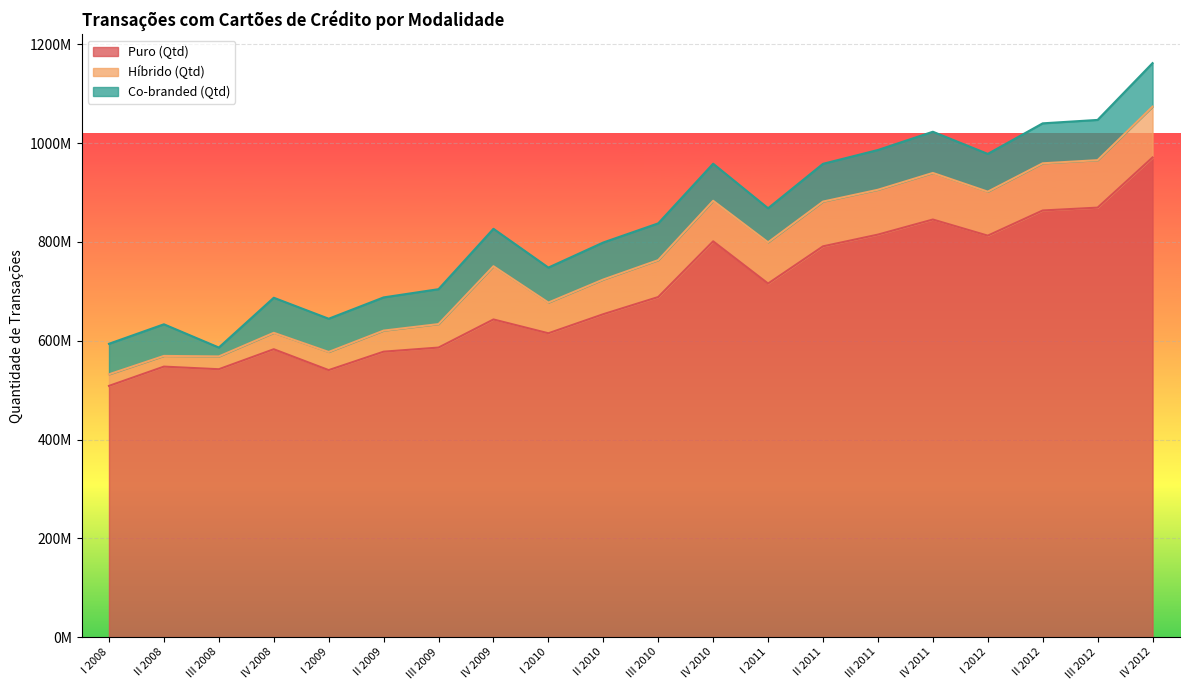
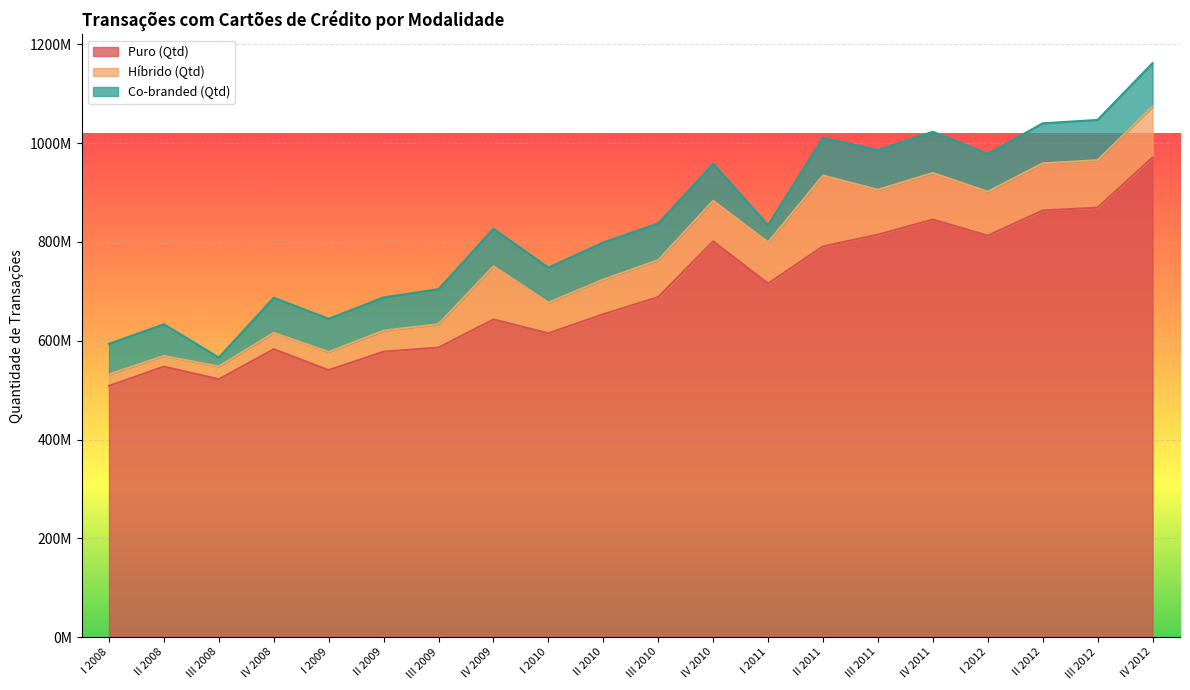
  {
    "Puro (Qtd)": {
      "I 2008": 510000000,
      "II 2008": 550000000,
-     "III 2008": 540000000,
+     "III 2008": 520000000,
      "IV 2008": 580000000,
      "I 2009": 540000000,
      "II 2009": 580000000,
      "III 2009": 590000000,
      "IV 2009": 640000000,
      "I 2010": 620000000,
      "II 2010": 650000000,
      "III 2010": 690000000,
      "IV 2010": 800000000,
      "I 2011": 720000000,
      "II 2011": 790000000,
      "III 2011": 810000000,
      "IV 2011": 850000000,
      "I 2012": 810000000,
      "II 2012": 860000000,
      "III 2012": 870000000,
      "IV 2012": 970000000
    },
    "Híbrido (Qtd)": {
      "I 2008": 20000000,
      "II 2008": 20000000,
      "III 2008": 30000000,
      "IV 2008": 30000000,
      "I 2009": 40000000,
      "II 2009": 40000000,
      "III 2009": 50000000,
      "IV 2009": 110000000,
      "I 2010": 60000000,
      "II 2010": 70000000,
      "III 2010": 70000000,
      "IV 2010": 80000000,
      "I 2011": 80000000,
-     "II 2011": 90000000,
+     "II 2011": 140000000,
      "III 2011": 90000000,
      "IV 2011": 90000000,
      "I 2012": 90000000,
      "II 2012": 100000000,
      "III 2012": 100000000,
      "IV 2012": 100000000
    },
    "Co-branded (Qtd)": {
      "I 2008": 60000000,
      "II 2008": 60000000,
      "III 2008": 20000000,
      "IV 2008": 70000000,
      "I 2009": 70000000,
      "II 2009": 70000000,
      "III 2009": 70000000,
      "IV 2009": 80000000,
      "I 2010": 70000000,
      "II 2010": 80000000,
      "III 2010": 70000000,
      "IV 2010": 80000000,
-     "I 2011": 70000000,
+     "I 2011": 30000000,
      "II 2011": 80000000,
      "III 2011": 80000000,
      "IV 2011": 80000000,
      "I 2012": 80000000,
      "II 2012": 80000000,
      "III 2012": 80000000,
      "IV 2012": 90000000
    }
  }
